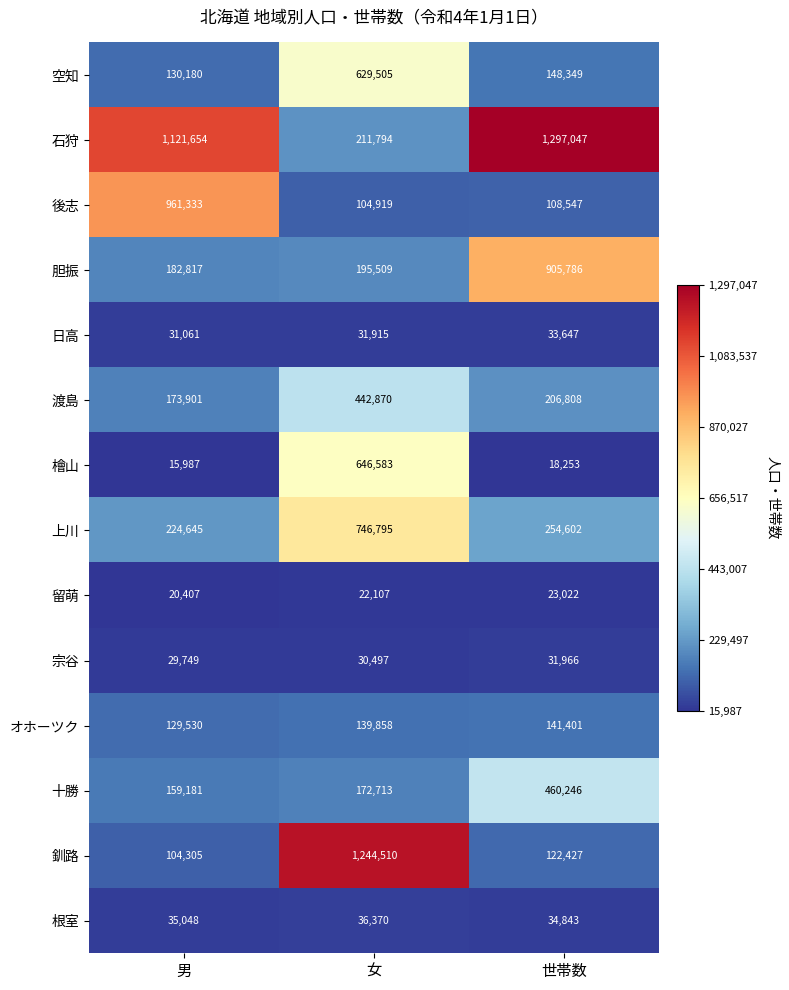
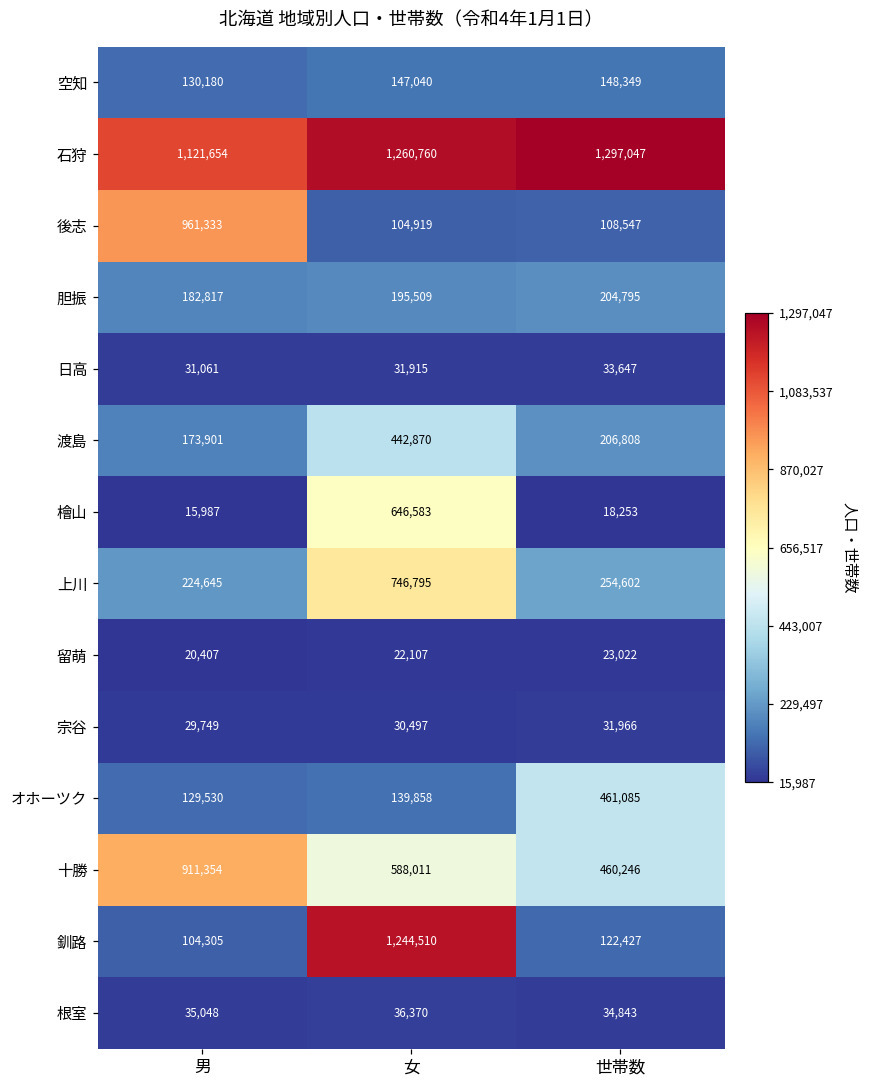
  {
    "空知": {
      "男": "130,180",
-     "女": "629,505",
+     "女": "147,040",
      "世帯数": "148,349"
    },
    "石狩": {
      "男": "1,121,654",
-     "女": "211,794",
+     "女": "1,260,760",
      "世帯数": "1,297,047"
    },
    "後志": {
      "男": "961,333",
      "女": "104,919",
      "世帯数": "108,547"
    },
    "胆振": {
      "男": "182,817",
      "女": "195,509",
-     "世帯数": "905,786"
+     "世帯数": "204,795"
    },
    "日高": {
      "男": "31,061",
      "女": "31,915",
      "世帯数": "33,647"
    },
    "渡島": {
      "男": "173,901",
      "女": "442,870",
      "世帯数": "206,808"
    },
    "檜山": {
      "男": "15,987",
      "女": "646,583",
      "世帯数": "18,253"
    },
    "上川": {
      "男": "224,645",
      "女": "746,795",
      "世帯数": "254,602"
    },
    "留萌": {
      "男": "20,407",
      "女": "22,107",
      "世帯数": "23,022"
    },
    "宗谷": {
      "男": "29,749",
      "女": "30,497",
      "世帯数": "31,966"
    },
    "オホーツク": {
      "男": "129,530",
      "女": "139,858",
-     "世帯数": "141,401"
+     "世帯数": "461,085"
    },
    "十勝": {
-     "男": "159,181",
-     "女": "172,713",
+     "男": "911,354",
+     "女": "588,011",
      "世帯数": "460,246"
    },
    "釧路": {
      "男": "104,305",
      "女": "1,244,510",
      "世帯数": "122,427"
    },
    "根室": {
      "男": "35,048",
      "女": "36,370",
      "世帯数": "34,843"
    }
  }
